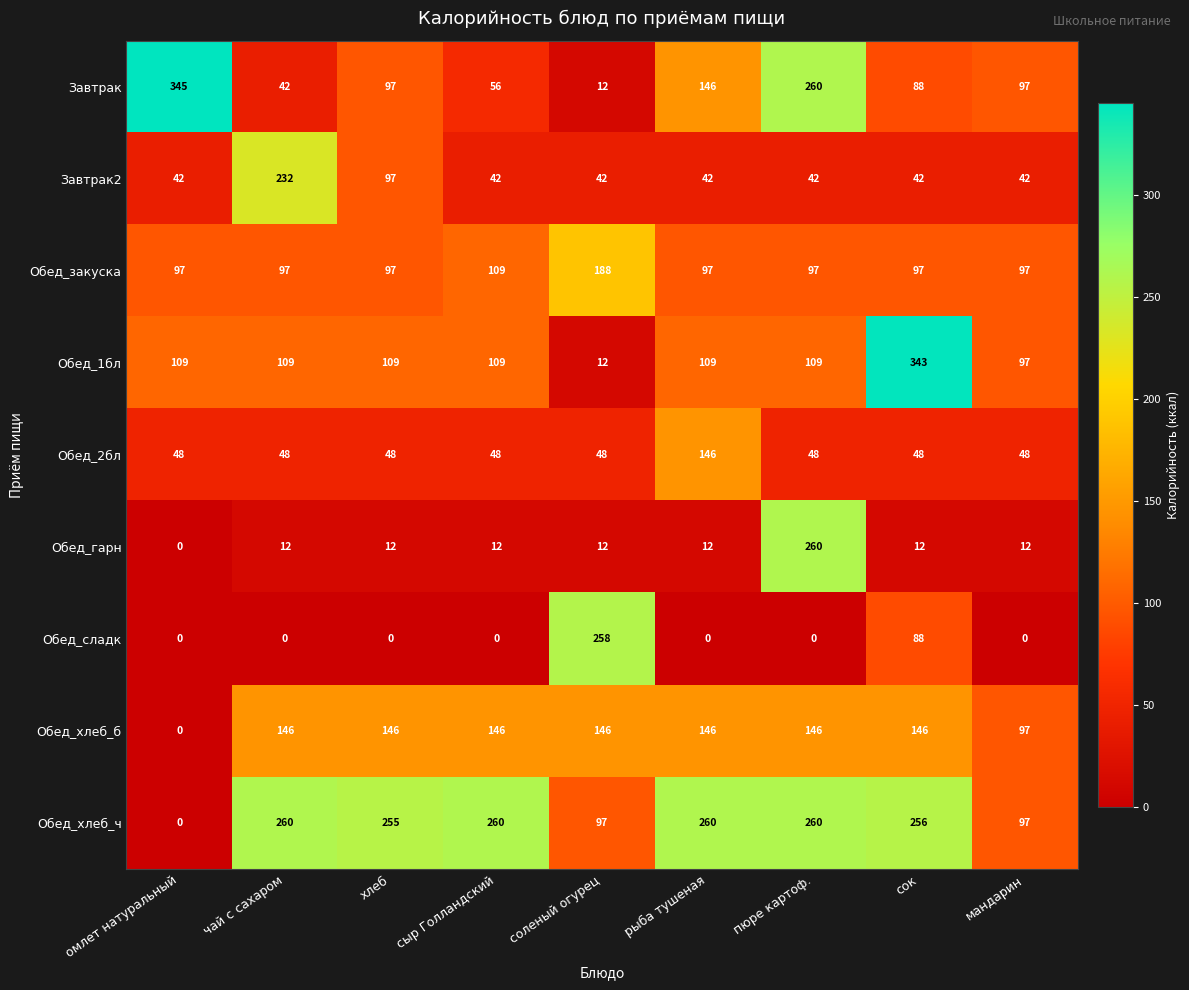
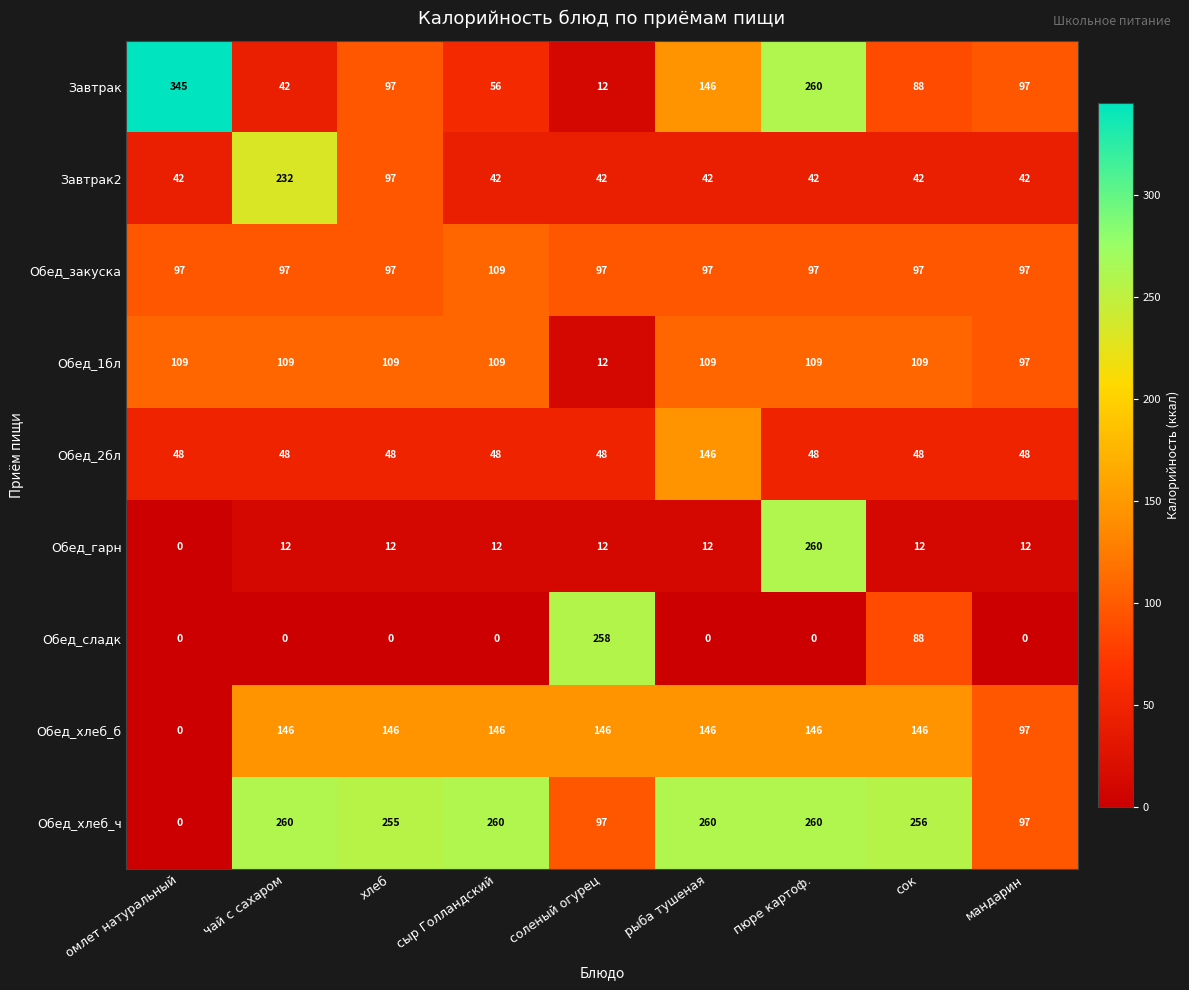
  {
    "Завтрак": {
      "омлет натуральный": 345,
      "чай с сахаром": 42,
      "хлеб": 97,
      "сыр Голландский": 56,
      "соленый огурец": 12,
      "рыба тушеная": 146,
      "пюре картоф.": 260,
      "сок": 88,
      "мандарин": 97
    },
    "Завтрак2": {
      "омлет натуральный": 42,
      "чай с сахаром": 232,
      "хлеб": 97,
      "сыр Голландский": 42,
      "соленый огурец": 42,
      "рыба тушеная": 42,
      "пюре картоф.": 42,
      "сок": 42,
      "мандарин": 42
    },
    "Обед_закуска": {
      "омлет натуральный": 97,
      "чай с сахаром": 97,
      "хлеб": 97,
      "сыр Голландский": 109,
-     "соленый огурец": 188,
+     "соленый огурец": 97,
      "рыба тушеная": 97,
      "пюре картоф.": 97,
      "сок": 97,
      "мандарин": 97
    },
    "Обед_1бл": {
      "омлет натуральный": 109,
      "чай с сахаром": 109,
      "хлеб": 109,
      "сыр Голландский": 109,
      "соленый огурец": 12,
      "рыба тушеная": 109,
      "пюре картоф.": 109,
-     "сок": 343,
+     "сок": 109,
      "мандарин": 97
    },
    "Обед_2бл": {
      "омлет натуральный": 48,
      "чай с сахаром": 48,
      "хлеб": 48,
      "сыр Голландский": 48,
      "соленый огурец": 48,
      "рыба тушеная": 146,
      "пюре картоф.": 48,
      "сок": 48,
      "мандарин": 48
    },
    "Обед_гарн": {
      "омлет натуральный": 0,
      "чай с сахаром": 12,
      "хлеб": 12,
      "сыр Голландский": 12,
      "соленый огурец": 12,
      "рыба тушеная": 12,
      "пюре картоф.": 260,
      "сок": 12,
      "мандарин": 12
    },
    "Обед_сладк": {
      "омлет натуральный": 0,
      "чай с сахаром": 0,
      "хлеб": 0,
      "сыр Голландский": 0,
      "соленый огурец": 258,
      "рыба тушеная": 0,
      "пюре картоф.": 0,
      "сок": 88,
      "мандарин": 0
    },
    "Обед_хлеб_б": {
      "омлет натуральный": 0,
      "чай с сахаром": 146,
      "хлеб": 146,
      "сыр Голландский": 146,
      "соленый огурец": 146,
      "рыба тушеная": 146,
      "пюре картоф.": 146,
      "сок": 146,
      "мандарин": 97
    },
    "Обед_хлеб_ч": {
      "омлет натуральный": 0,
      "чай с сахаром": 260,
      "хлеб": 255,
      "сыр Голландский": 260,
      "соленый огурец": 97,
      "рыба тушеная": 260,
      "пюре картоф.": 260,
      "сок": 256,
      "мандарин": 97
    }
  }
